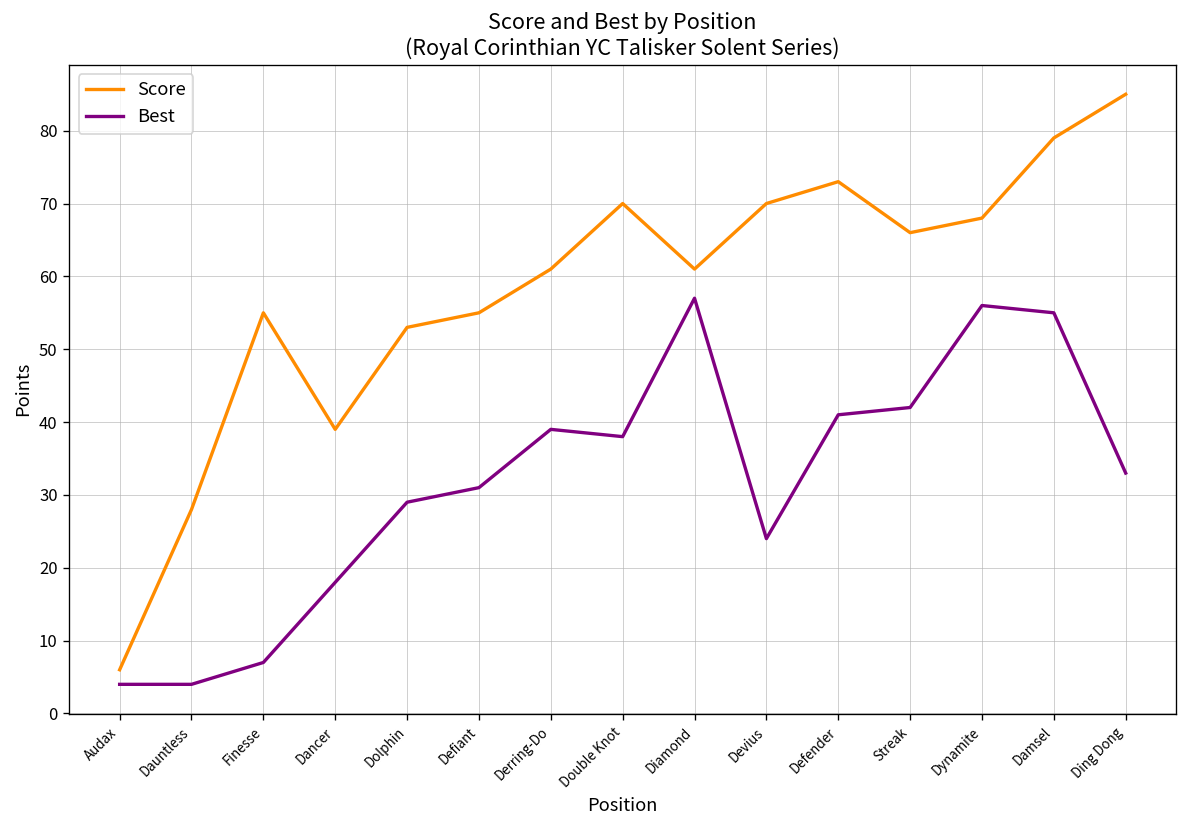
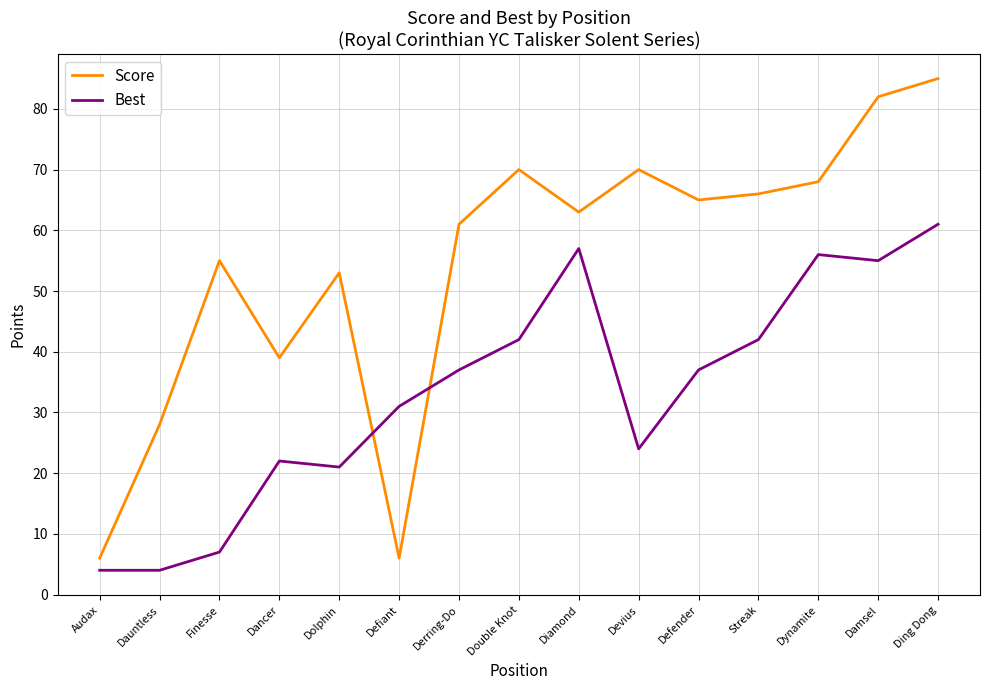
  {
    "Score": {
      "Audax": 6,
      "Dauntless": 28,
      "Finesse": 55,
      "Dancer": 39,
      "Dolphin": 53,
-     "Defiant": 55,
+     "Defiant": 6,
      "Derring-Do": 61,
      "Double Knot": 70,
-     "Diamond": 61,
+     "Diamond": 63,
      "Devius": 70,
-     "Defender": 73,
+     "Defender": 65,
      "Streak": 66,
      "Dynamite": 68,
-     "Damsel": 79,
+     "Damsel": 82,
      "Ding Dong": 85
    },
    "Best": {
      "Audax": 4,
      "Dauntless": 4,
      "Finesse": 7,
-     "Dancer": 18,
-     "Dolphin": 29,
+     "Dancer": 22,
+     "Dolphin": 21,
      "Defiant": 31,
-     "Derring-Do": 39,
-     "Double Knot": 38,
+     "Derring-Do": 37,
+     "Double Knot": 42,
      "Diamond": 57,
      "Devius": 24,
-     "Defender": 41,
+     "Defender": 37,
      "Streak": 42,
      "Dynamite": 56,
      "Damsel": 55,
-     "Ding Dong": 33
+     "Ding Dong": 61
    }
  }
